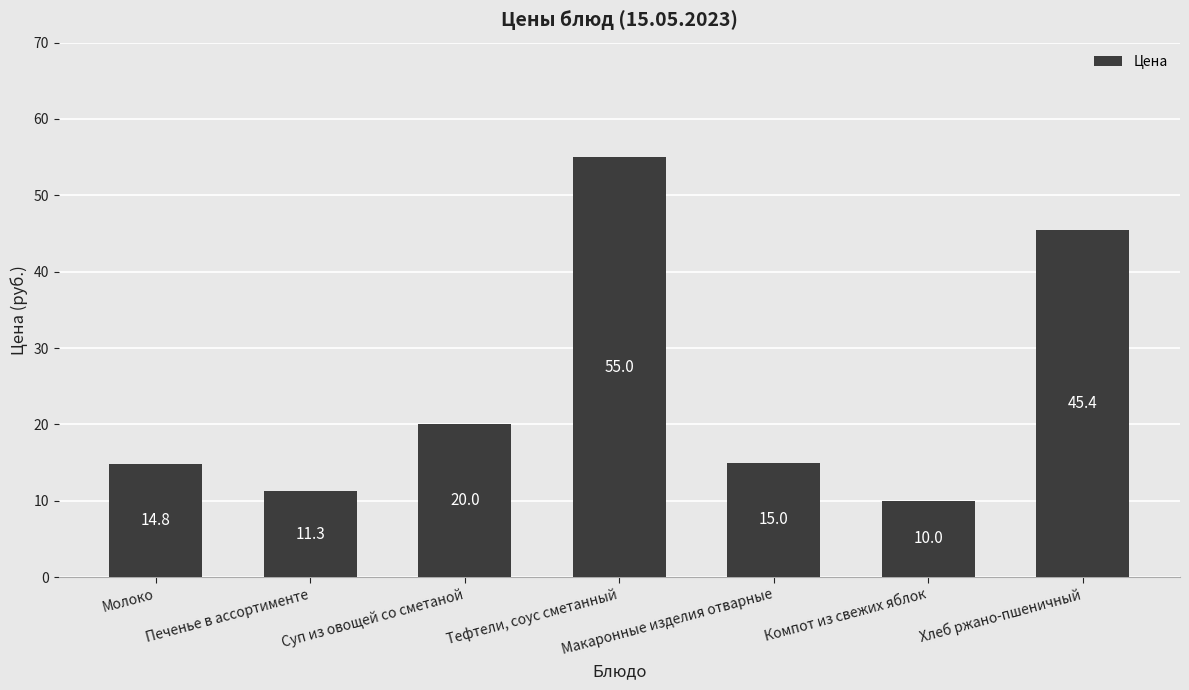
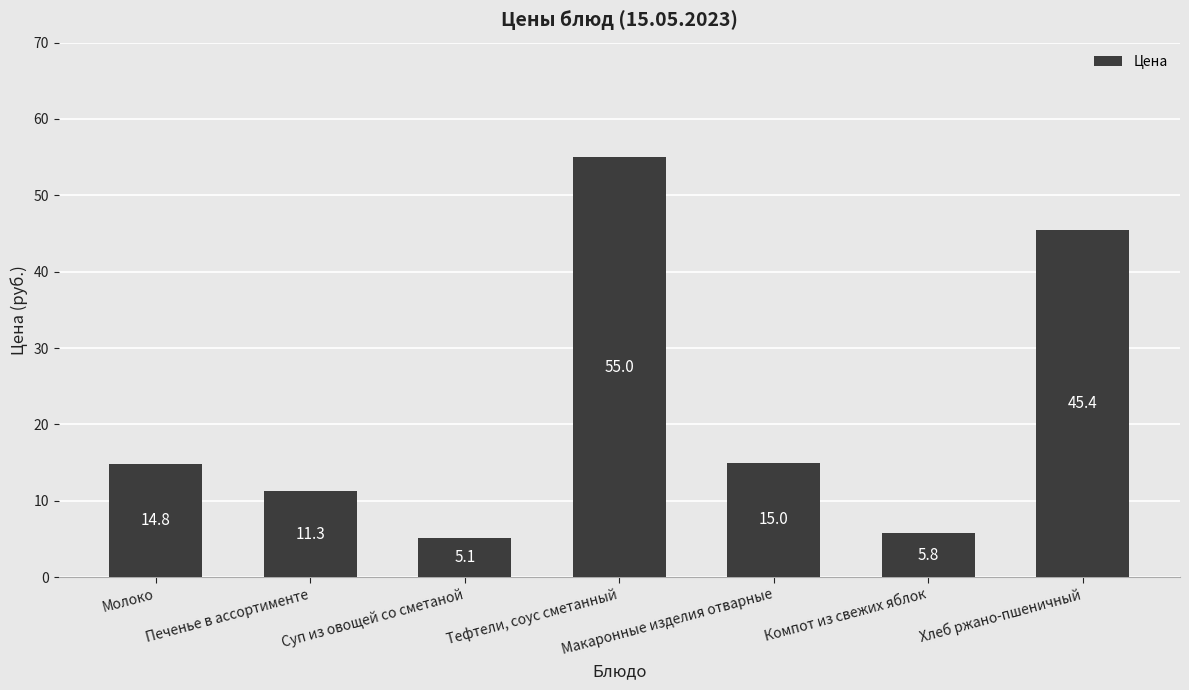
  {
    "Молоко": 14.8,
    "Печенье в ассортименте": 11.3,
-   "Суп из овощей со сметаной": 20.0,
+   "Суп из овощей со сметаной": 5.1,
    "Тефтели, соус сметанный": 55.0,
    "Макаронные изделия отварные": 15.0,
-   "Компот из свежих яблок": 10.0,
+   "Компот из свежих яблок": 5.8,
    "Хлеб ржано-пшеничный": 45.4
  }
